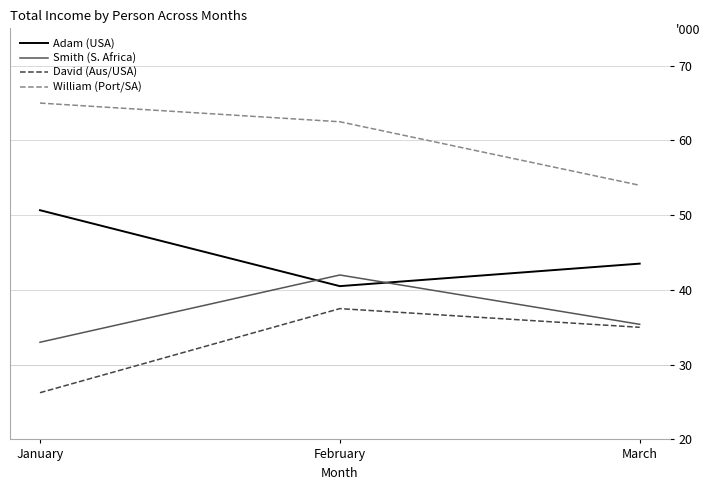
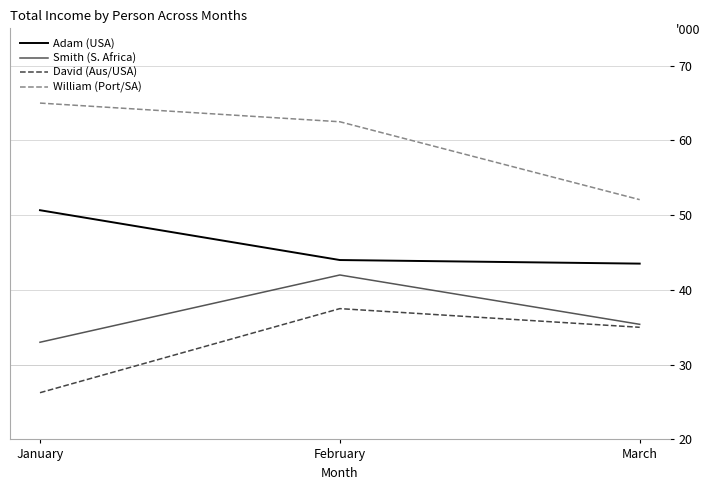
  {
    "Adam (USA)": {
      "January": 51,
-     "February": 41,
+     "February": 44,
      "March": 44
    },
    "William (Port/SA)": {
      "January": 65,
      "February": 63,
-     "March": 54
+     "March": 52
    }
  }
